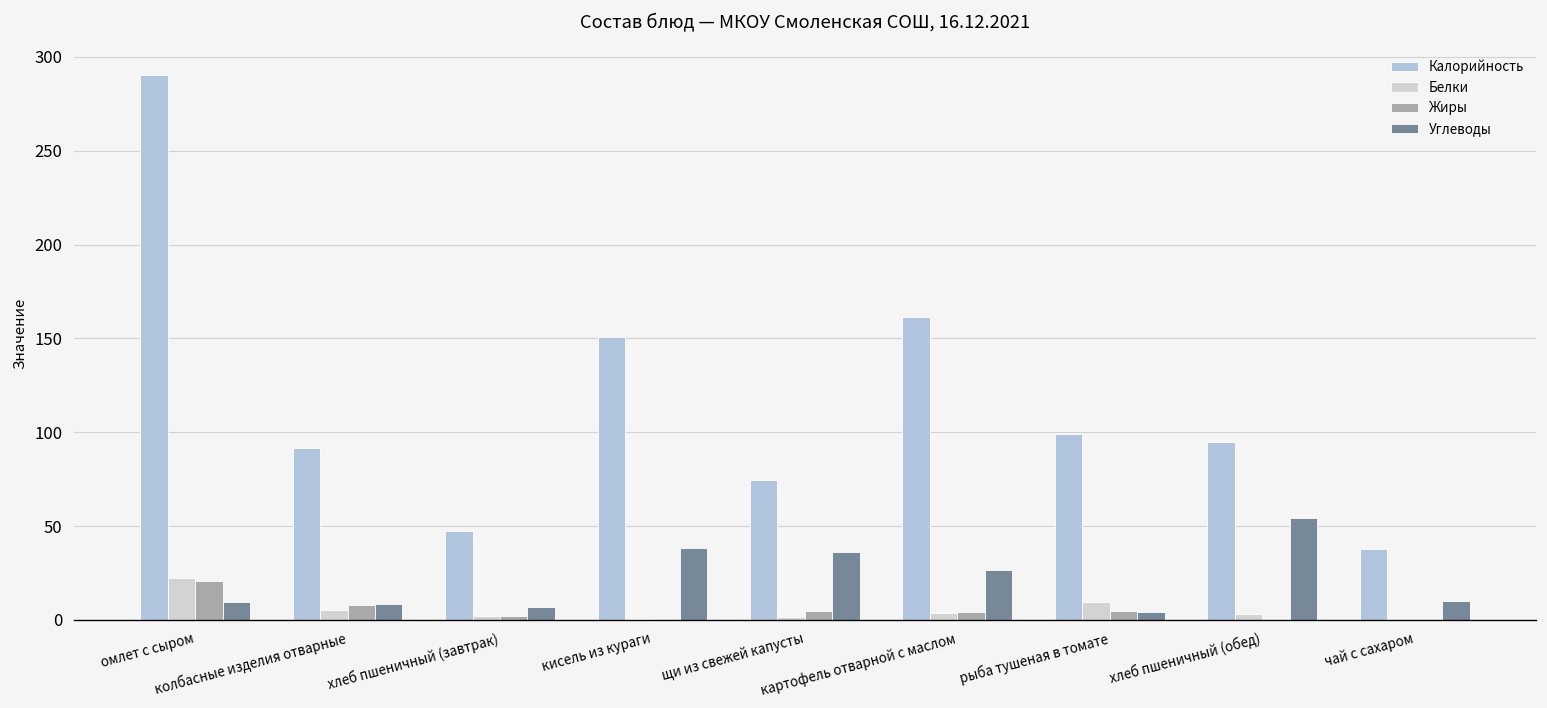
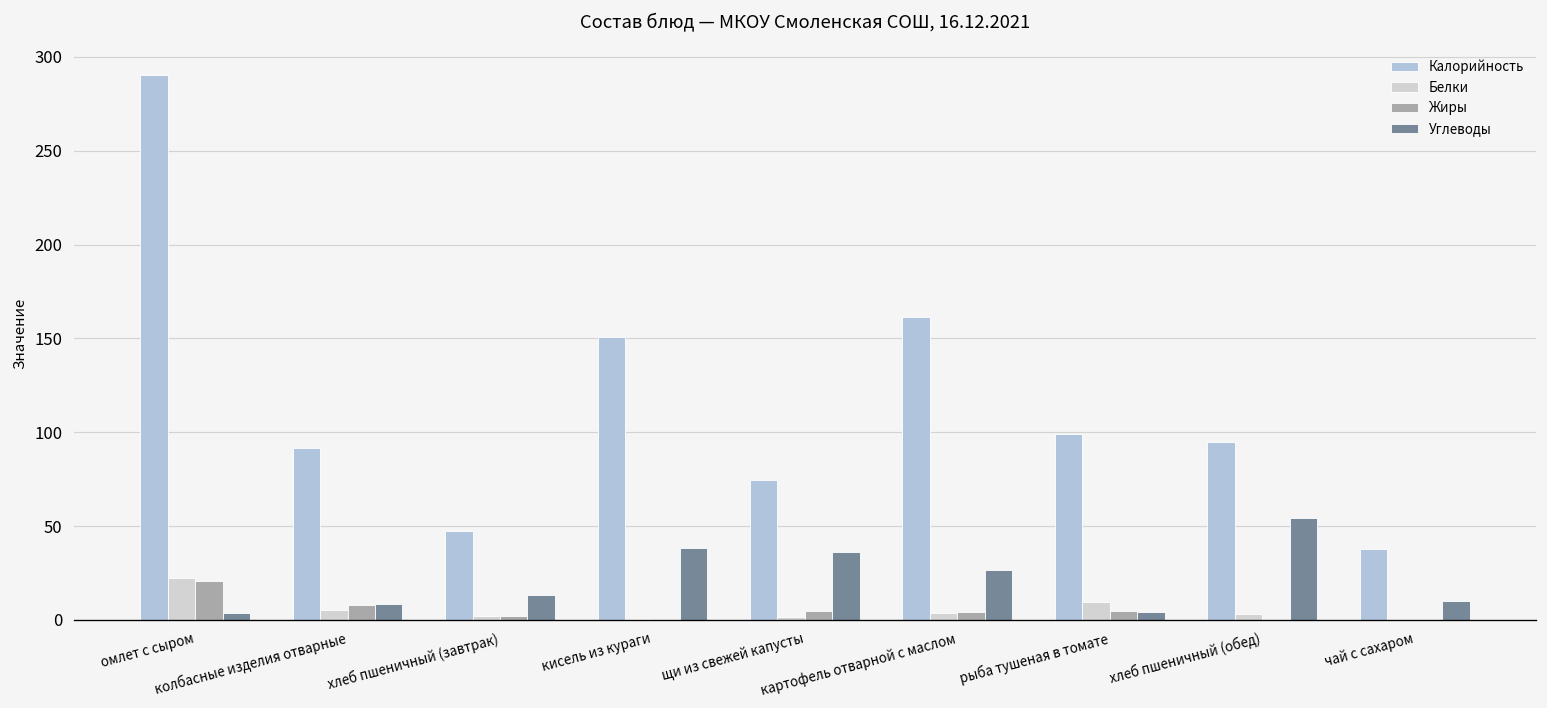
  {
    "Углеводы": {
-     "омлет с сыром": 10,
+     "омлет с сыром": 4,
      "колбасные изделия отварные": 8,
-     "хлеб пшеничный (завтрак)": 7,
+     "хлеб пшеничный (завтрак)": 13,
      "кисель из кураги": 38,
      "щи из свежей капусты": 36,
      "картофель отварной с маслом": 27,
      "рыба тушеная в томате": 4,
      "хлеб пшеничный (обед)": 54,
      "чай с сахаром": 10
    }
  }
